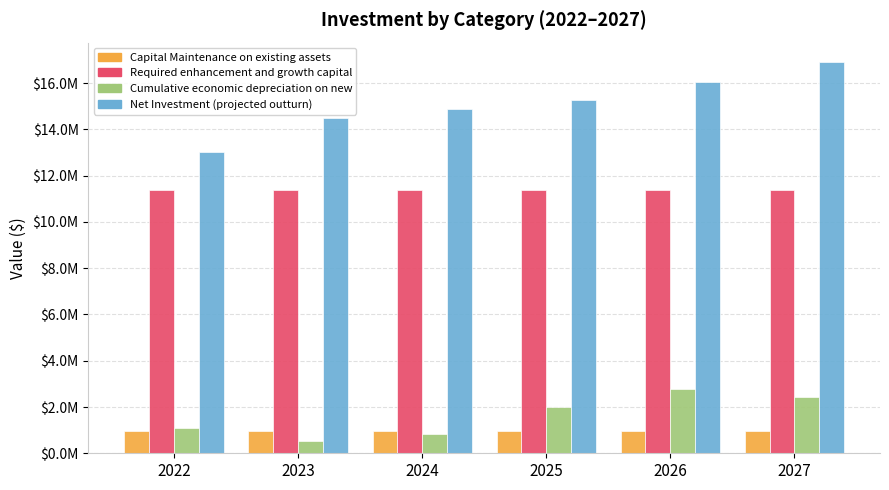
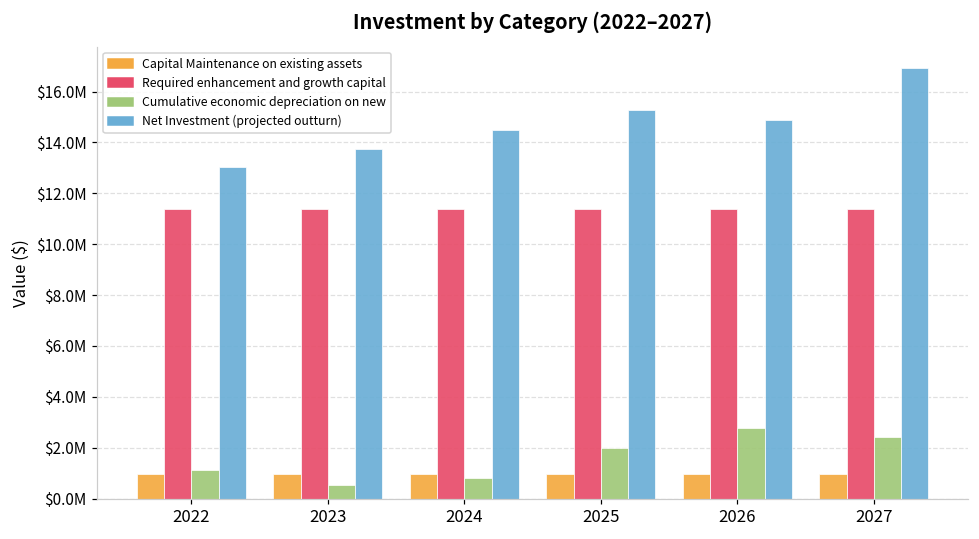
  {
    "Capital Maintenance on existing assets": {
      "2022": "$1000000",
      "2023": "$1000000",
      "2024": "$1000000",
      "2025": "$1000000",
      "2026": "$1000000",
      "2027": "$1000000"
    },
    "Required enhancement and growth capital": {
      "2022": "$11400000",
      "2023": "$11400000",
      "2024": "$11400000",
      "2025": "$11400000",
      "2026": "$11400000",
      "2027": "$11400000"
    },
    "Cumulative economic depreciation on new": {
      "2022": "$1100000",
      "2023": "$500000",
      "2024": "$800000",
      "2025": "$2000000",
      "2026": "$2800000",
      "2027": "$2400000"
    },
    "Net Investment (projected outturn)": {
      "2022": "$13000000",
-     "2023": "$14500000",
-     "2024": "$14900000",
+     "2023": "$13700000",
+     "2024": "$14500000",
      "2025": "$15300000",
-     "2026": "$16100000",
+     "2026": "$14900000",
      "2027": "$16900000"
    }
  }
